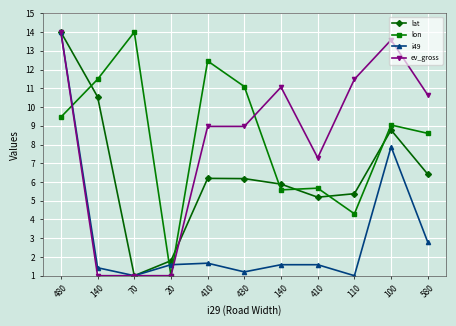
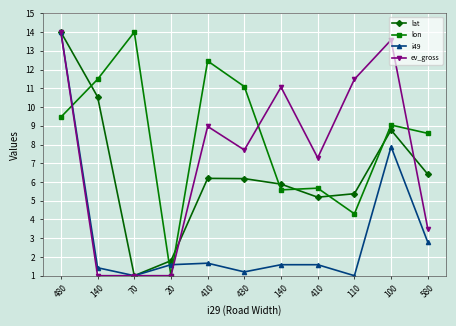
  {
    "i49": {
      "20": 1.6,
      "430": 1.2,
      "110": 1.0,
      "100": 7.9,
      "580": 2.8
    },
    "ev_gross": {
-     "430": 9.0,
+     "430": 7.7,
      "110": 11.5,
-     "580": 10.6
+     "580": 3.5
    }
  }
